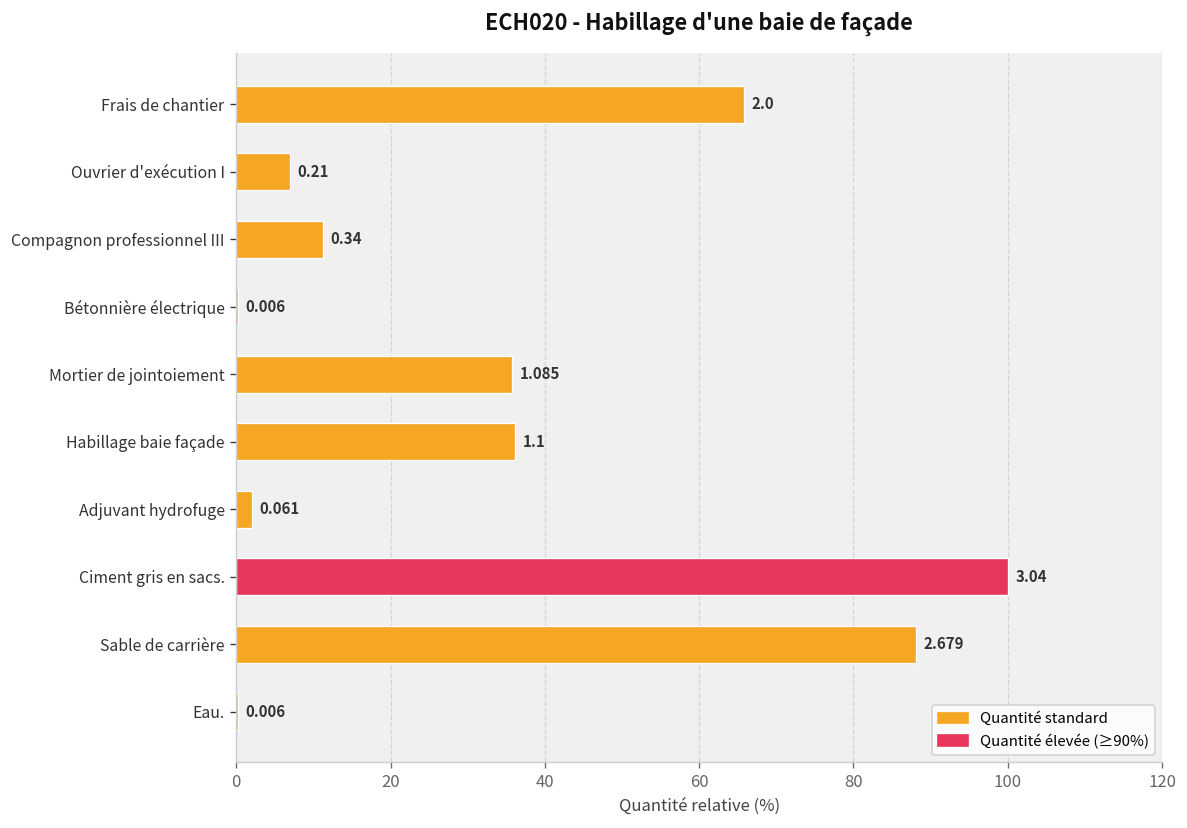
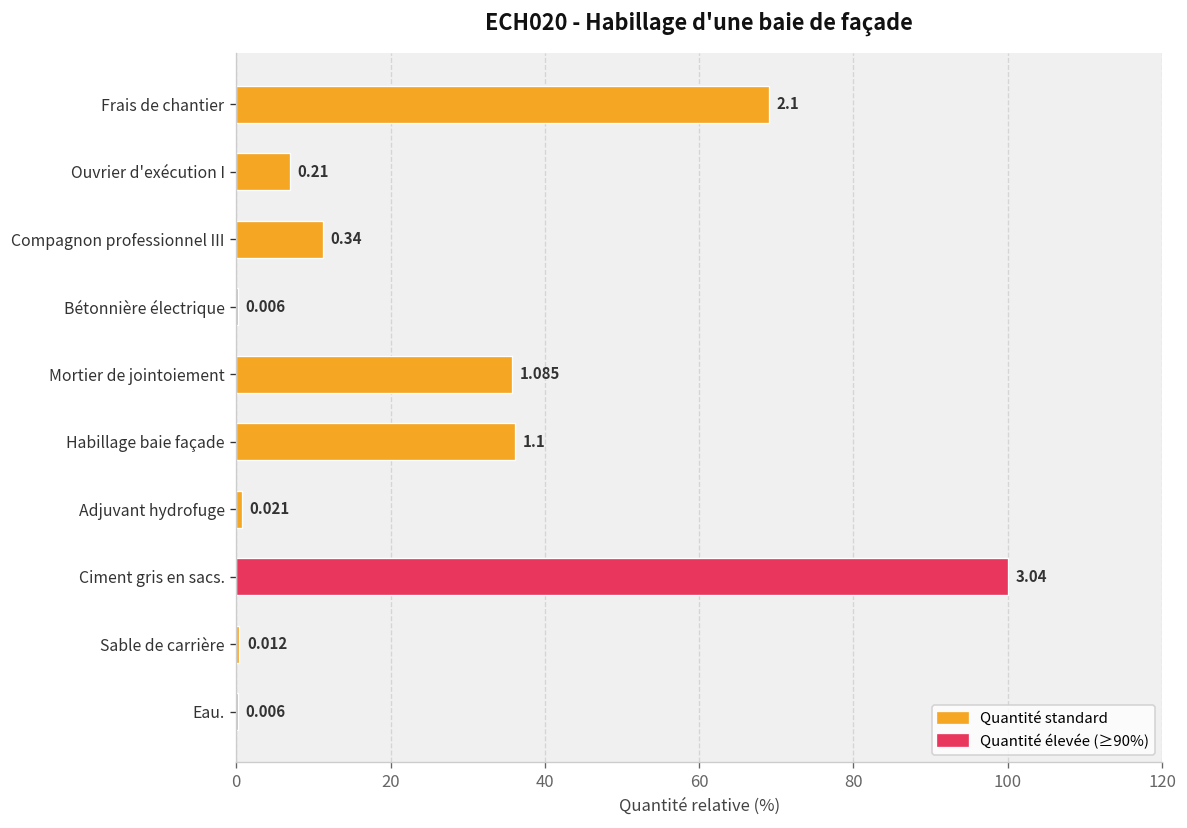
  {
-   "Frais de chantier": 2.0,
-   "Adjuvant hydrofuge": 0.061,
-   "Sable de carrière": 2.679
+   "Frais de chantier": 2.1,
+   "Adjuvant hydrofuge": 0.021,
+   "Sable de carrière": 0.012
  }
